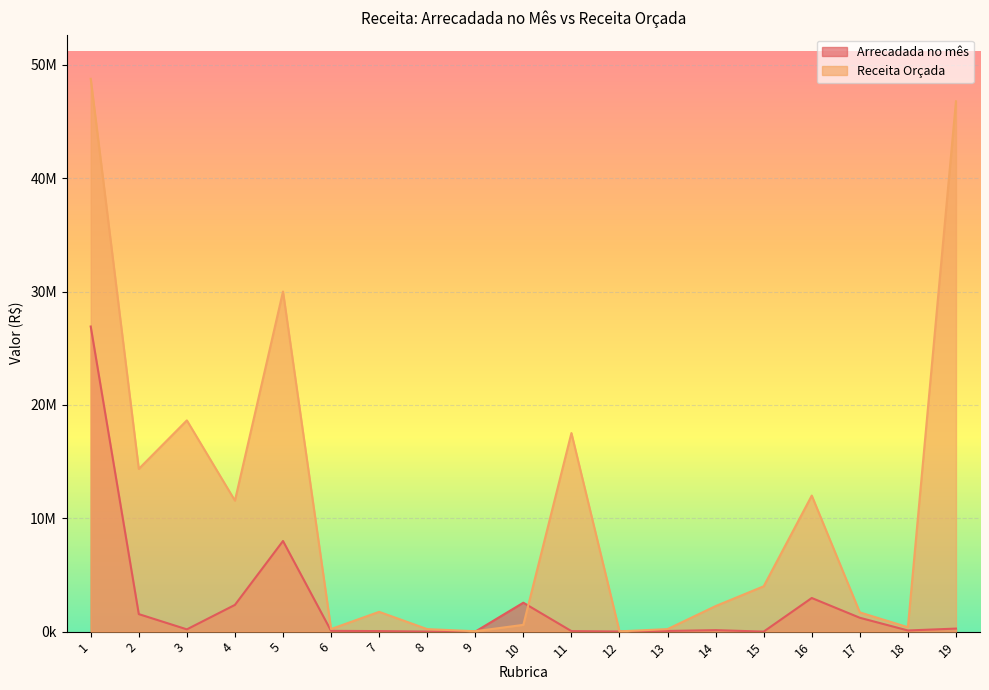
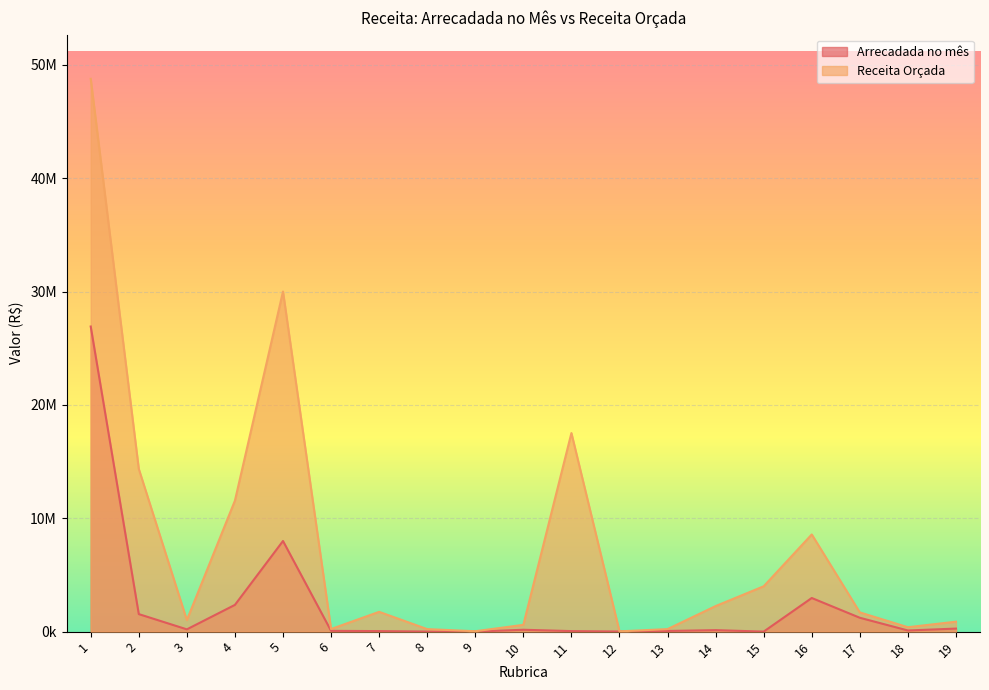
  {
    "Arrecadada no mês": {
      "1": 26900000,
      "2": 1500000,
      "3": 200000,
      "4": 2400000,
      "5": 8000000,
      "7": 0,
-     "10": 2600000,
+     "10": 200000,
      "11": 0,
      "14": 100000,
      "15": 0,
      "16": 3000000,
      "17": 1200000,
      "18": 100000,
      "19": 300000
    },
    "Receita Orçada": {
      "1": 48800000,
      "2": 14400000,
-     "3": 18600000,
+     "3": 1000000,
      "4": 11600000,
      "5": 30000000,
      "7": 1700000,
      "10": 600000,
      "11": 17500000,
      "14": 2300000,
      "15": 4000000,
-     "16": 12000000,
+     "16": 8600000,
      "17": 1700000,
      "18": 400000,
-     "19": 46800000
+     "19": 900000
    }
  }
